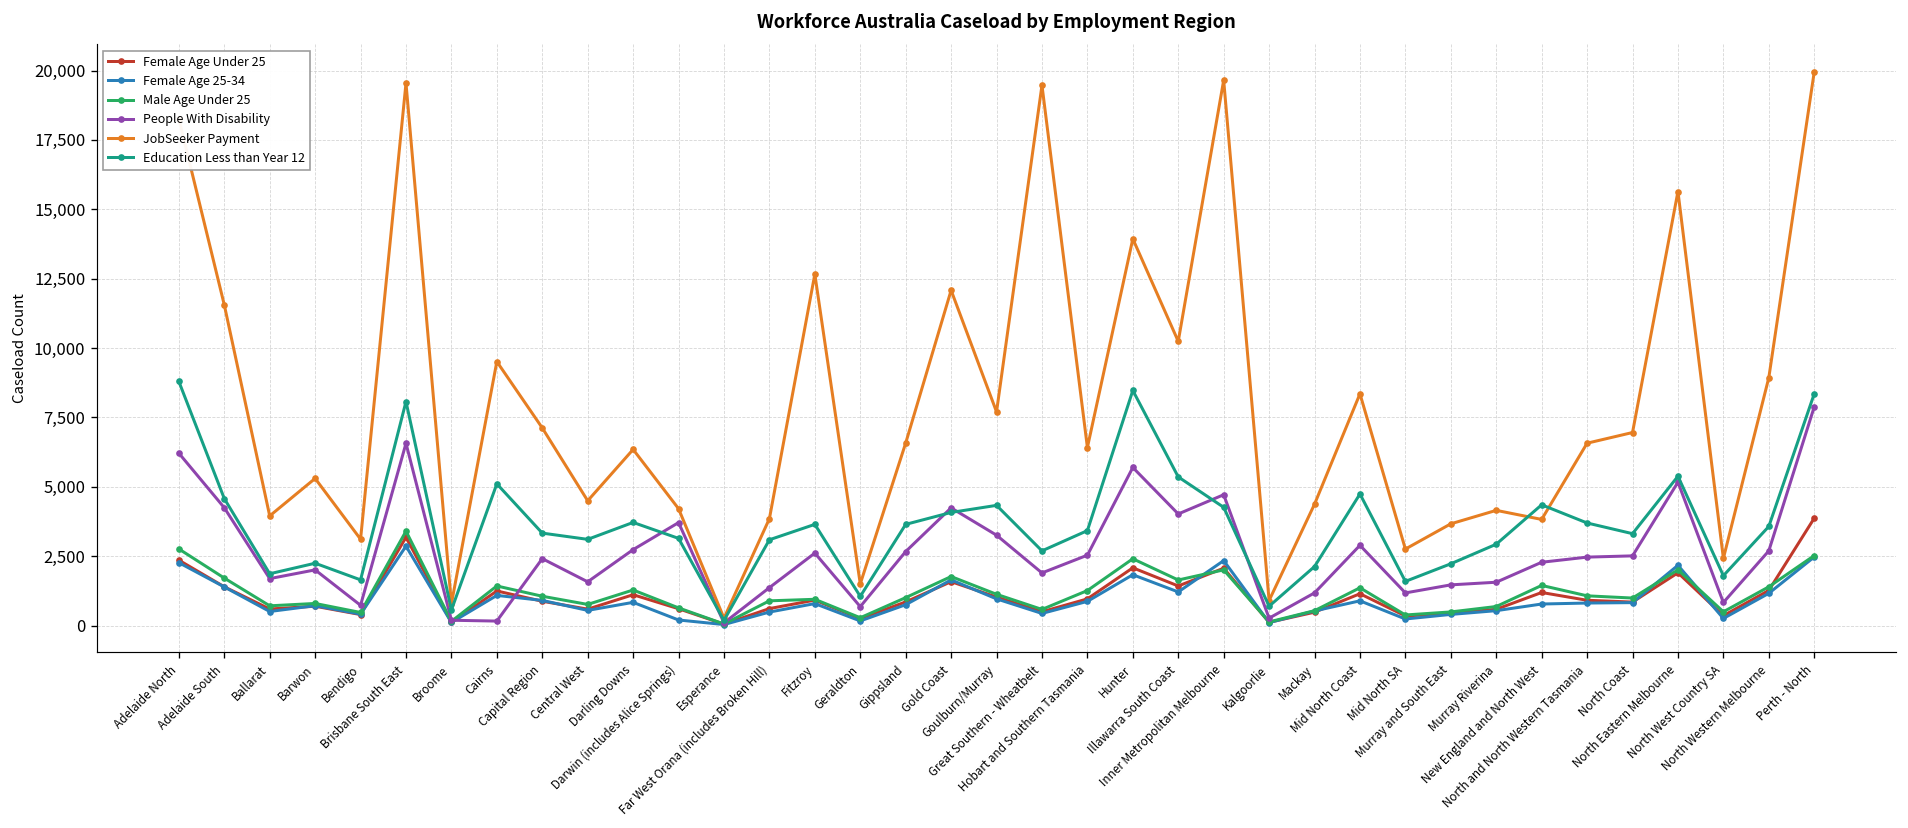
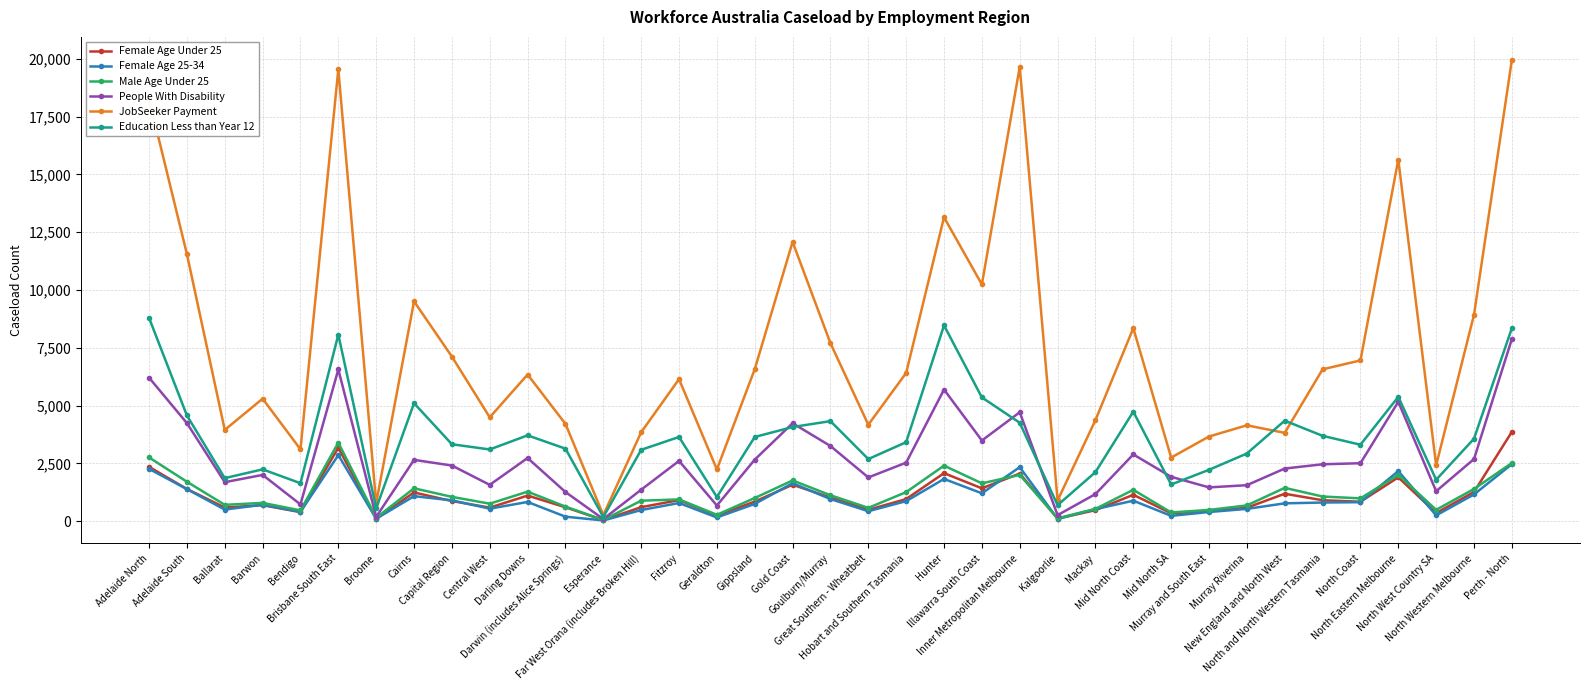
  {
    "Female Age Under 25": {
      "Brisbane South East": "3,200",
      "Cairns": "1,200",
      "Darling Downs": "1,100",
      "Far West Orana (includes Broken Hill)": "600",
      "Hunter": "2,100",
      "Illawarra South Coast": "1,400",
      "Mid North Coast": "1,100",
      "New England and North West": "1,200",
      "Perth - North": "3,900"
    },
    "Female Age 25-34": {
      "Brisbane South East": "2,900",
      "Cairns": "1,100",
      "Darling Downs": "800",
      "Darwin (includes Alice Springs)": "200",
      "Far West Orana (includes Broken Hill)": "500",
      "Fitzroy": "800",
      "Hunter": "1,800",
      "Illawarra South Coast": "1,200",
      "Inner Metropolitan Melbourne": "2,300",
      "Mid North Coast": "900",
      "New England and North West": "800",
      "North Eastern Melbourne": "2,200"
    },
    "People With Disability": {
      "Adelaide North": "6,200",
      "Adelaide South": "4,200",
      "Ballarat": "1,700",
      "Barwon": "2,000",
      "Bendigo": "700",
      "Brisbane South East": "6,600",
-     "Cairns": "200",
+     "Cairns": "2,700",
      "Capital Region": "2,400",
      "Central West": "1,600",
      "Darling Downs": "2,700",
-     "Darwin (includes Alice Springs)": "3,700",
+     "Darwin (includes Alice Springs)": "1,300",
      "Far West Orana (includes Broken Hill)": "1,400",
      "Fitzroy": "2,600",
      "Geraldton": "700",
      "Gippsland": "2,700",
      "Gold Coast": "4,200",
      "Goulburn/Murray": "3,300",
      "Great Southern - Wheatbelt": "1,900",
      "Hobart and Southern Tasmania": "2,500",
      "Hunter": "5,700",
-     "Illawarra South Coast": "4,000",
+     "Illawarra South Coast": "3,500",
      "Inner Metropolitan Melbourne": "4,700",
      "Kalgoorlie": "300",
      "Mackay": "1,200",
      "Mid North Coast": "2,900",
-     "Mid North SA": "1,200",
+     "Mid North SA": "1,900",
      "Murray and South East": "1,500",
      "Murray Riverina": "1,600",
      "New England and North West": "2,300",
      "North and North Western Tasmania": "2,500",
      "North Coast": "2,500",
      "North Eastern Melbourne": "5,200",
-     "North West Country SA": "800",
+     "North West Country SA": "1,300",
      "North Western Melbourne": "2,700",
      "Perth - North": "7,900"
    },
    "JobSeeker Payment": {
      "Adelaide South": "11,600",
      "Ballarat": "4,000",
      "Barwon": "5,300",
      "Bendigo": "3,100",
      "Brisbane South East": "19,500",
      "Broome": "800",
      "Cairns": "9,500",
      "Capital Region": "7,100",
      "Central West": "4,500",
      "Darling Downs": "6,300",
      "Darwin (includes Alice Springs)": "4,200",
      "Far West Orana (includes Broken Hill)": "3,900",
-     "Fitzroy": "12,700",
-     "Geraldton": "1,500",
+     "Fitzroy": "6,100",
+     "Geraldton": "2,200",
      "Gippsland": "6,600",
      "Gold Coast": "12,100",
      "Goulburn/Murray": "7,700",
-     "Great Southern - Wheatbelt": "19,500",
+     "Great Southern - Wheatbelt": "4,200",
      "Hobart and Southern Tasmania": "6,400",
-     "Hunter": "13,900",
+     "Hunter": "13,100",
      "Illawarra South Coast": "10,200",
      "Inner Metropolitan Melbourne": "19,700",
      "Kalgoorlie": "900",
      "Mackay": "4,400",
      "Mid North Coast": "8,400",
      "Mid North SA": "2,800",
      "Murray and South East": "3,700",
      "Murray Riverina": "4,200",
      "New England and North West": "3,800",
      "North and North Western Tasmania": "6,600",
      "North Coast": "7,000",
      "North Eastern Melbourne": "15,600",
      "North West Country SA": "2,400",
      "North Western Melbourne": "8,900",
      "Perth - North": "20,000"
    }
  }
